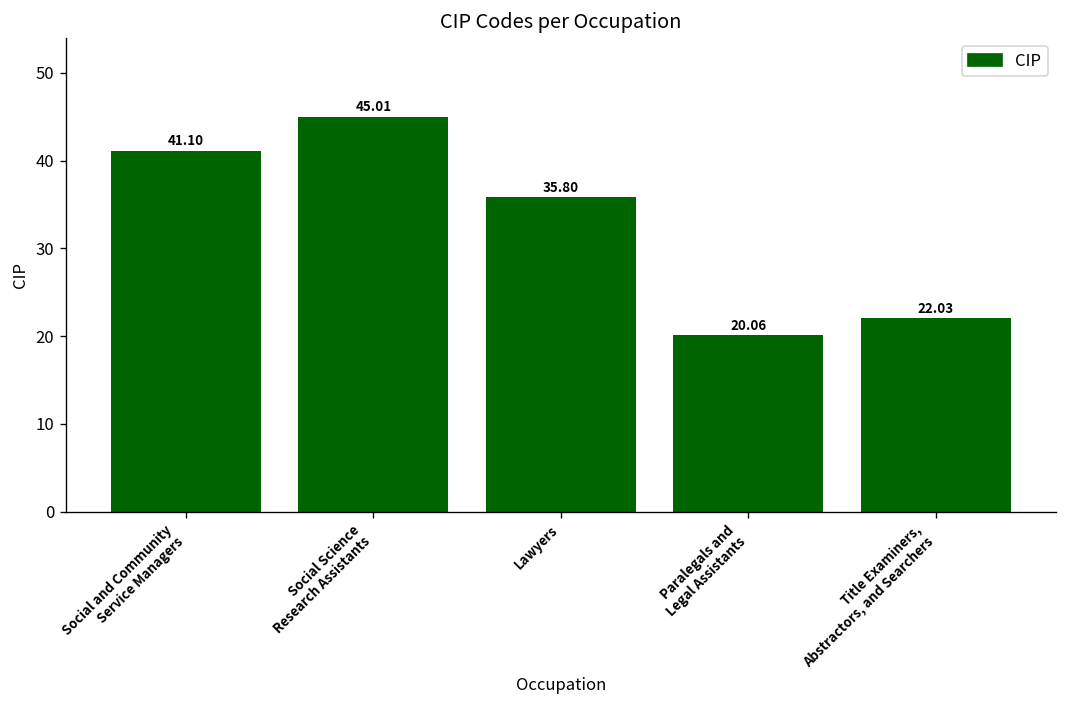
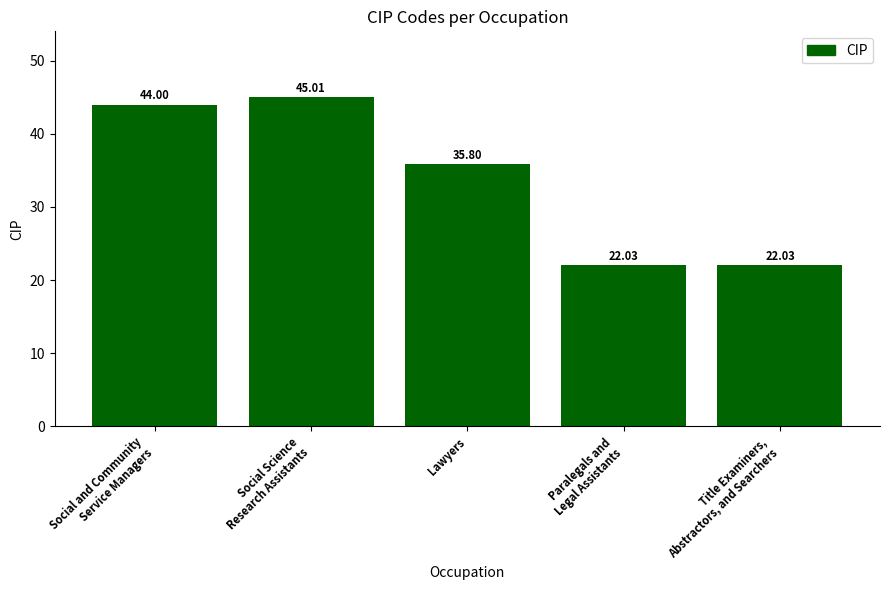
  {
-   "Social and Community Service Managers": 41.10,
+   "Social and Community Service Managers": 44.00,
    "Social Science Research Assistants": 45.01,
    "Lawyers": 35.80,
-   "Paralegals and Legal Assistants": 20.06,
+   "Paralegals and Legal Assistants": 22.03,
    "Title Examiners, Abstractors, and Searchers": 22.03
  }
